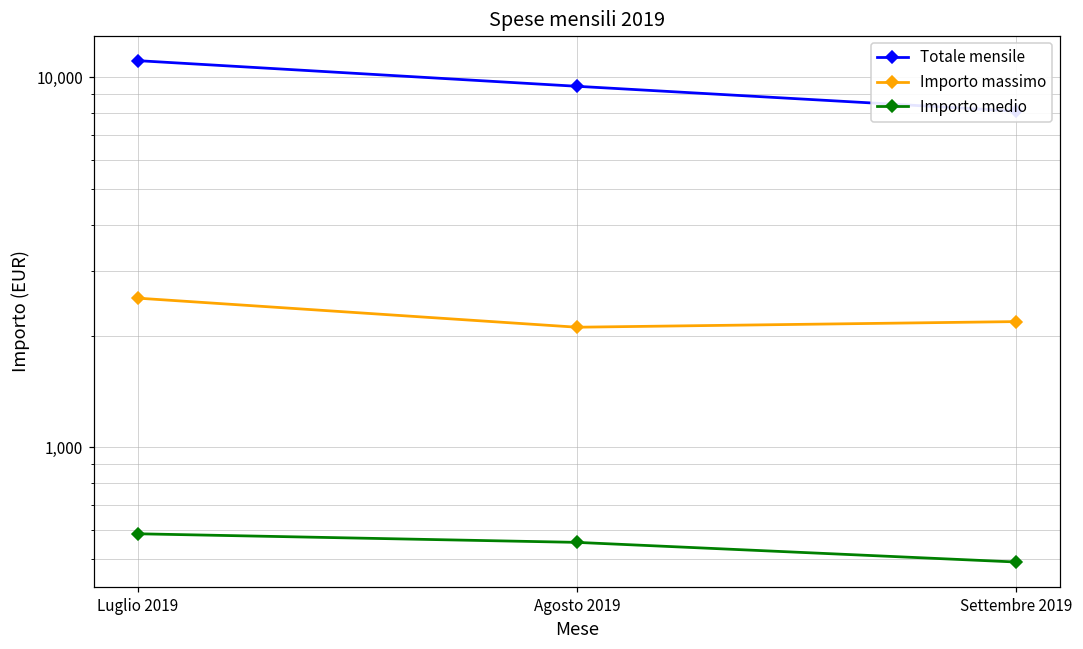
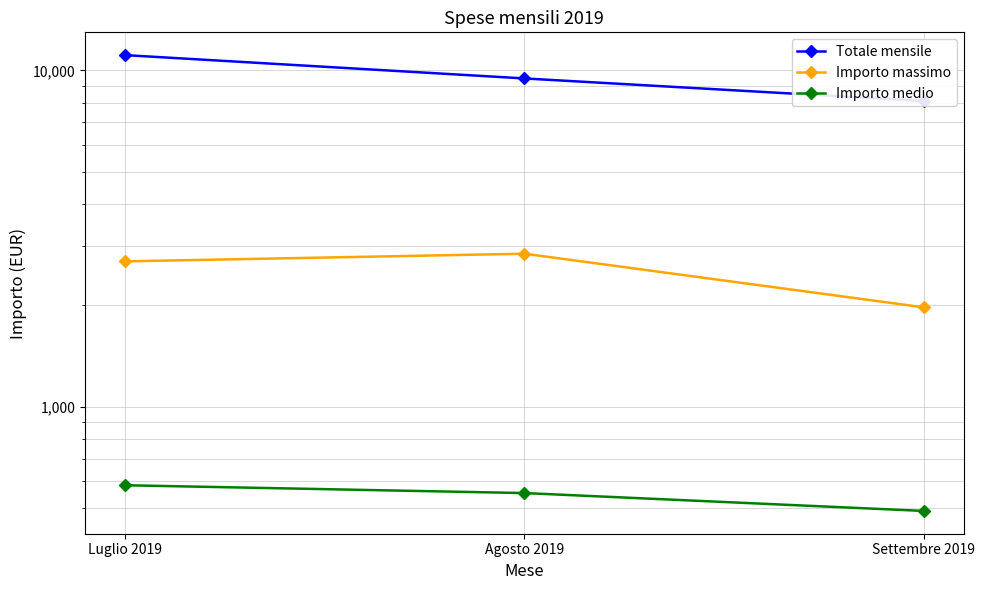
  {
    "Totale mensile": {
      "Luglio 2019": "11,100",
      "Agosto 2019": "9,500"
    },
    "Importo massimo": {
-     "Luglio 2019": "2,500",
-     "Agosto 2019": "2,100",
-     "Settembre 2019": "2,200"
+     "Luglio 2019": "2,700",
+     "Agosto 2019": "2,900",
+     "Settembre 2019": "2,000"
    },
    "Importo medio": {
      "Luglio 2019": "580",
      "Agosto 2019": "550",
      "Settembre 2019": "490"
    }
  }
